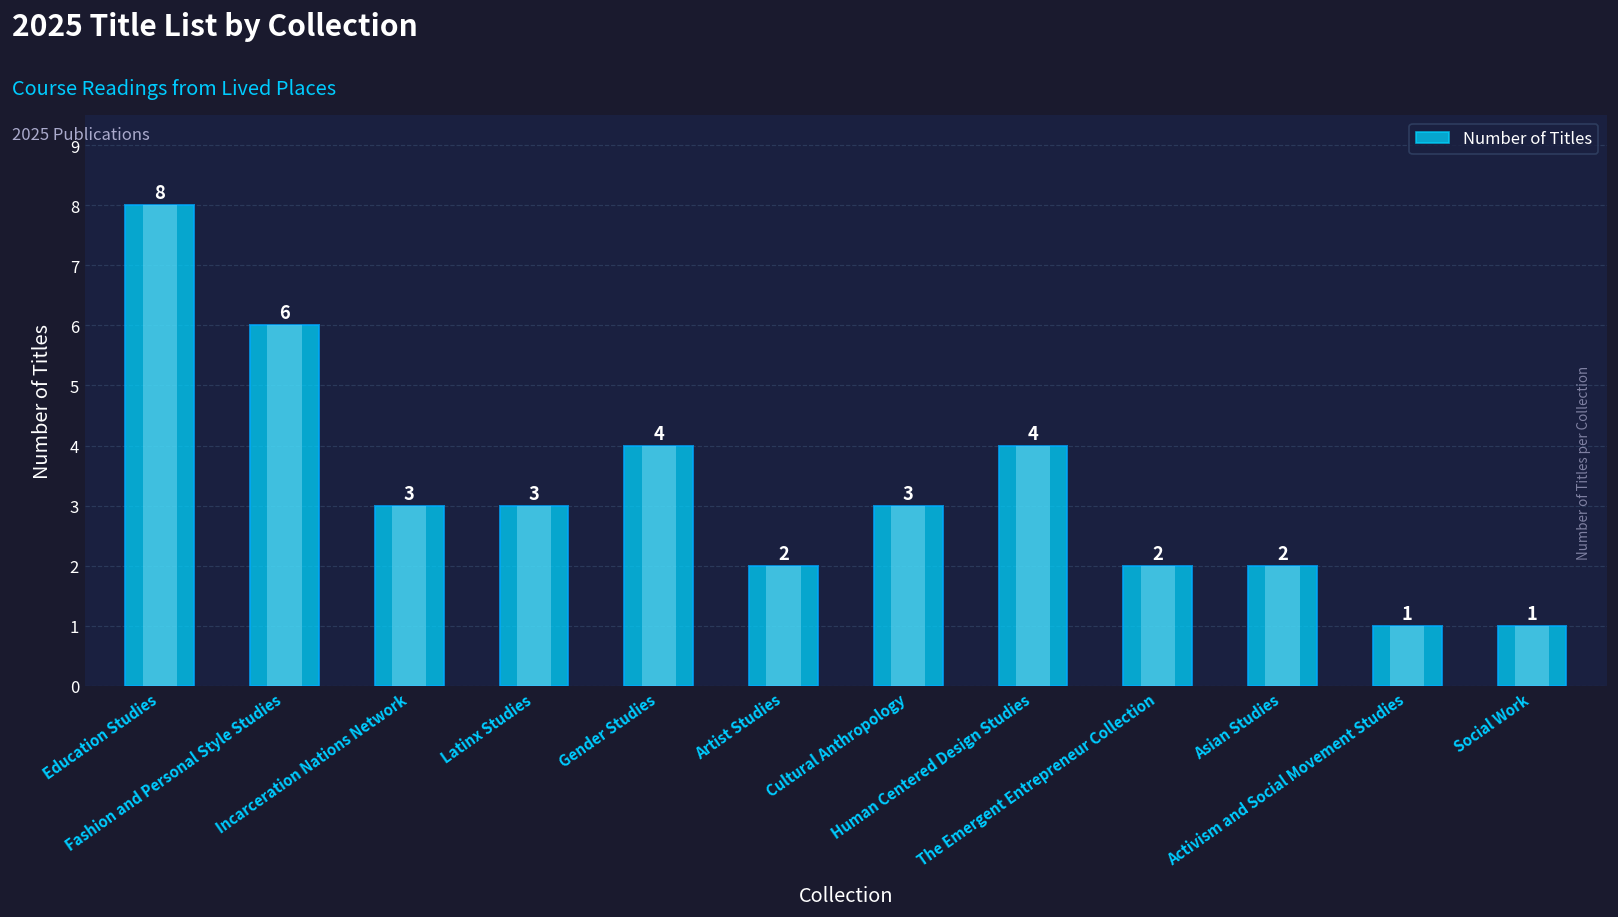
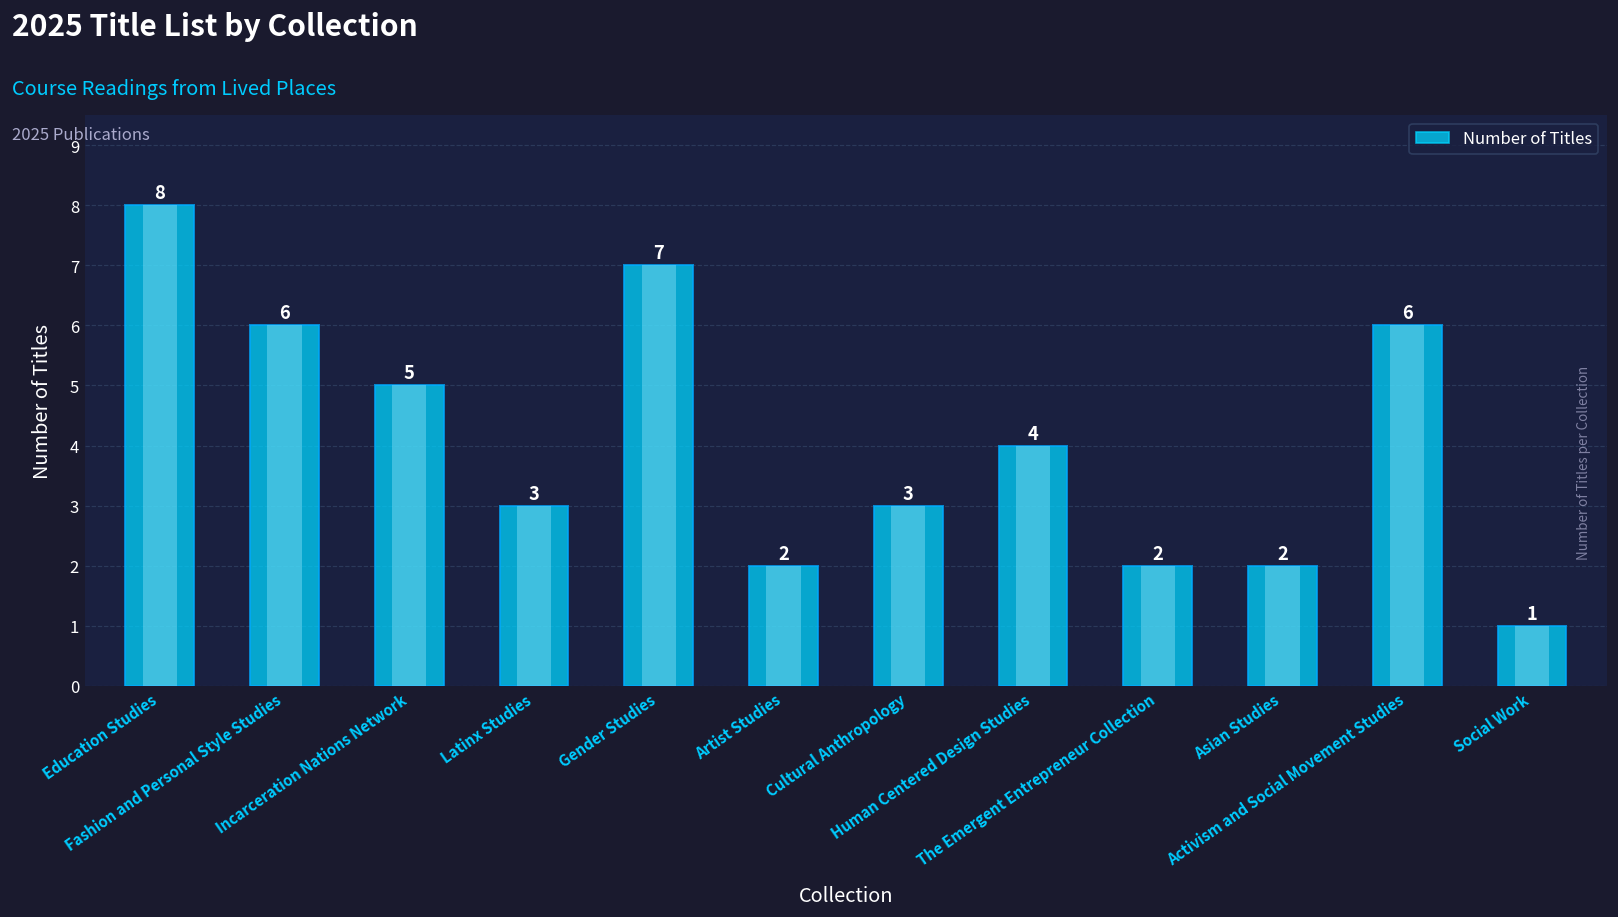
  {
    "Education Studies": 8,
    "Fashion and Personal Style Studies": 6,
-   "Incarceration Nations Network": 3,
+   "Incarceration Nations Network": 5,
    "Latinx Studies": 3,
-   "Gender Studies": 4,
+   "Gender Studies": 7,
    "Artist Studies": 2,
    "Cultural Anthropology": 3,
    "Human Centered Design Studies": 4,
    "The Emergent Entrepreneur Collection": 2,
    "Asian Studies": 2,
-   "Activism and Social Movement Studies": 1,
+   "Activism and Social Movement Studies": 6,
    "Social Work": 1
  }
